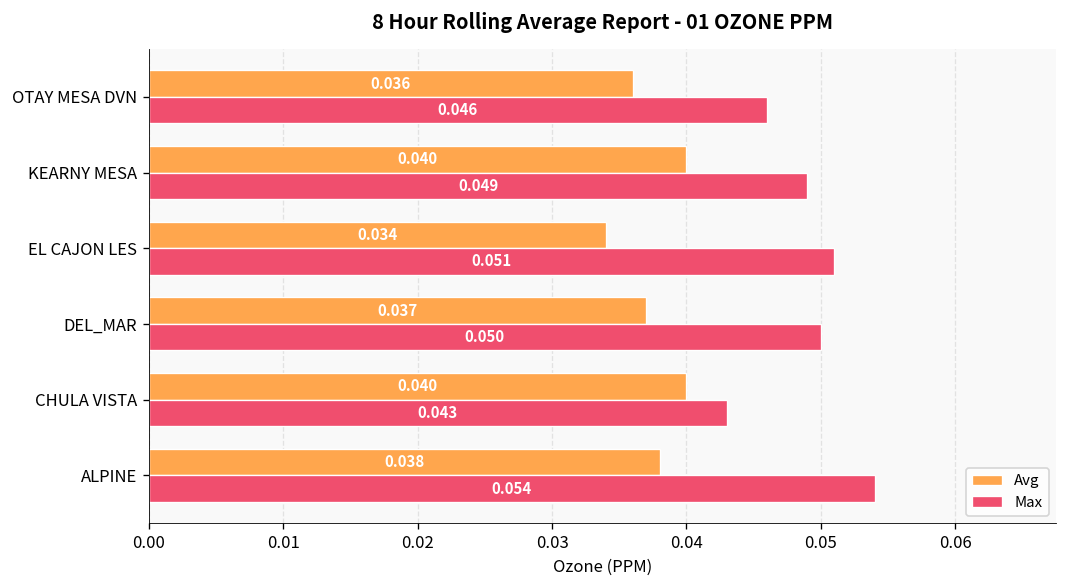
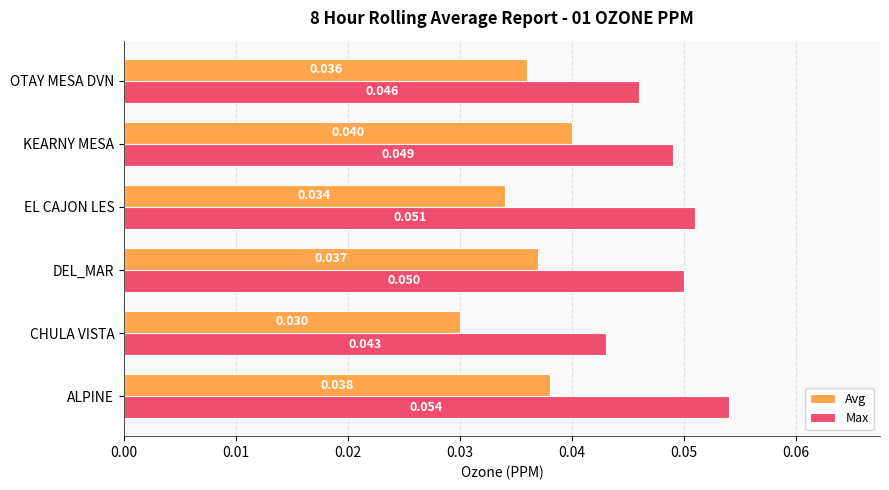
  {
    "Avg": {
      "OTAY MESA DVN": 0.036,
      "KEARNY MESA": 0.040,
      "EL CAJON LES": 0.034,
      "DEL_MAR": 0.037,
-     "CHULA VISTA": 0.040,
+     "CHULA VISTA": 0.030,
      "ALPINE": 0.038
    },
    "Max": {
      "OTAY MESA DVN": 0.046,
      "KEARNY MESA": 0.049,
      "EL CAJON LES": 0.051,
      "DEL_MAR": 0.050,
      "CHULA VISTA": 0.043,
      "ALPINE": 0.054
    }
  }
